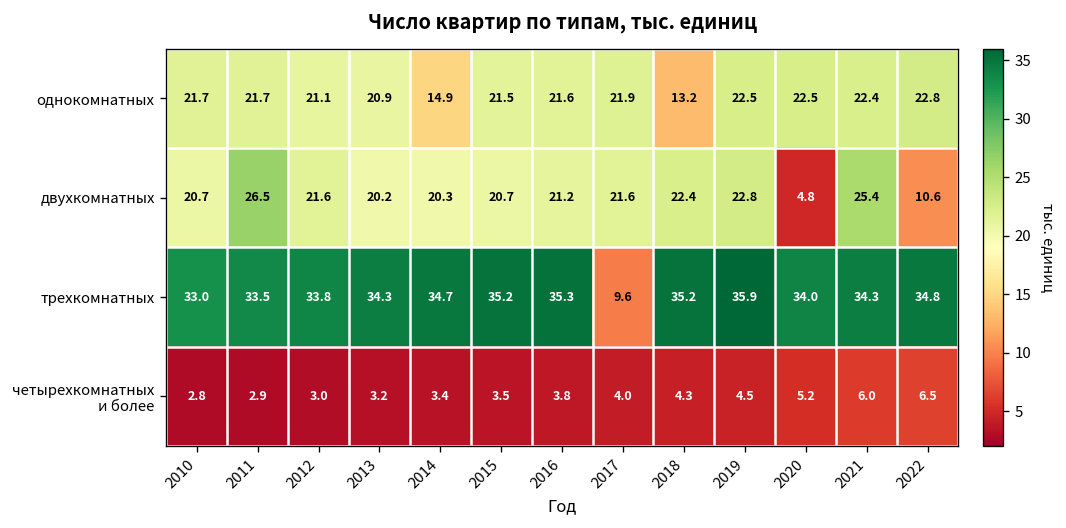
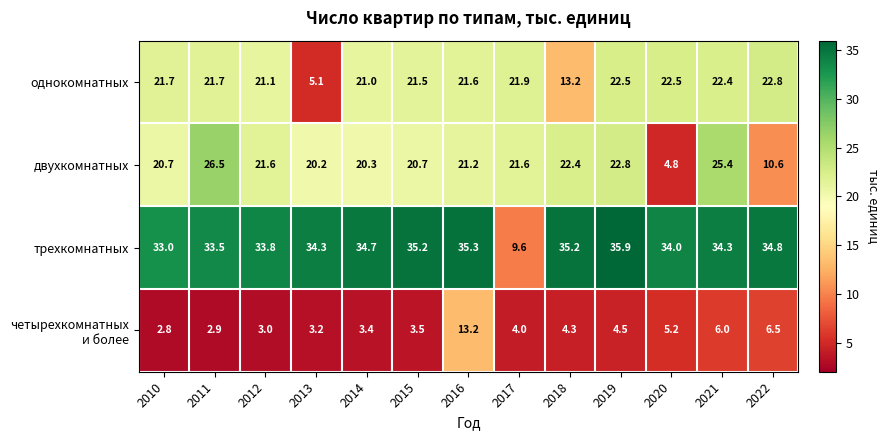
  {
    "однокомнатных": {
      "2010": 21.7,
      "2011": 21.7,
      "2012": 21.1,
-     "2013": 20.9,
-     "2014": 14.9,
+     "2013": 5.1,
+     "2014": 21.0,
      "2015": 21.5,
      "2016": 21.6,
      "2017": 21.9,
      "2018": 13.2,
      "2019": 22.5,
      "2020": 22.5,
      "2021": 22.4,
      "2022": 22.8
    },
    "двухкомнатных": {
      "2010": 20.7,
      "2011": 26.5,
      "2012": 21.6,
      "2013": 20.2,
      "2014": 20.3,
      "2015": 20.7,
      "2016": 21.2,
      "2017": 21.6,
      "2018": 22.4,
      "2019": 22.8,
      "2020": 4.8,
      "2021": 25.4,
      "2022": 10.6
    },
    "трехкомнатных": {
      "2010": 33.0,
      "2011": 33.5,
      "2012": 33.8,
      "2013": 34.3,
      "2014": 34.7,
      "2015": 35.2,
      "2016": 35.3,
      "2017": 9.6,
      "2018": 35.2,
      "2019": 35.9,
      "2020": 34.0,
      "2021": 34.3,
      "2022": 34.8
    },
    "четырехкомнатных и более": {
      "2010": 2.8,
      "2011": 2.9,
      "2012": 3.0,
      "2013": 3.2,
      "2014": 3.4,
      "2015": 3.5,
-     "2016": 3.8,
+     "2016": 13.2,
      "2017": 4.0,
      "2018": 4.3,
      "2019": 4.5,
      "2020": 5.2,
      "2021": 6.0,
      "2022": 6.5
    }
  }
